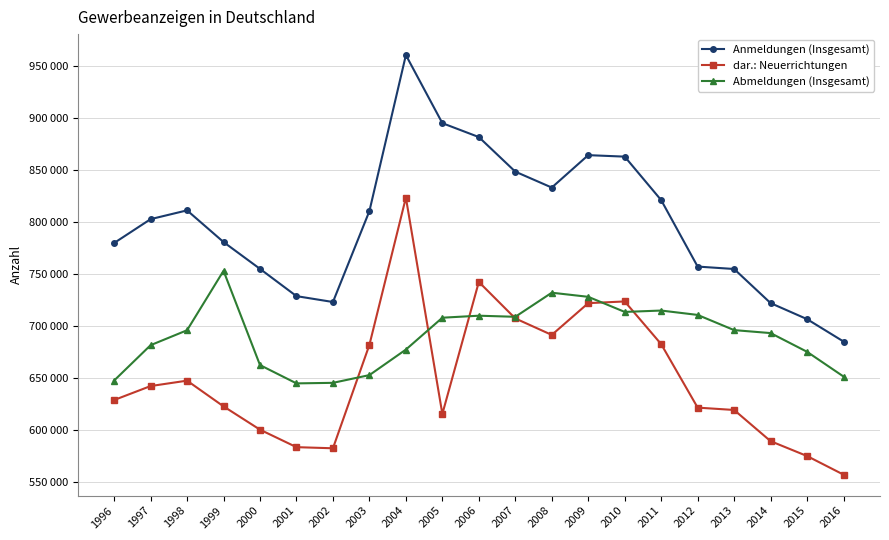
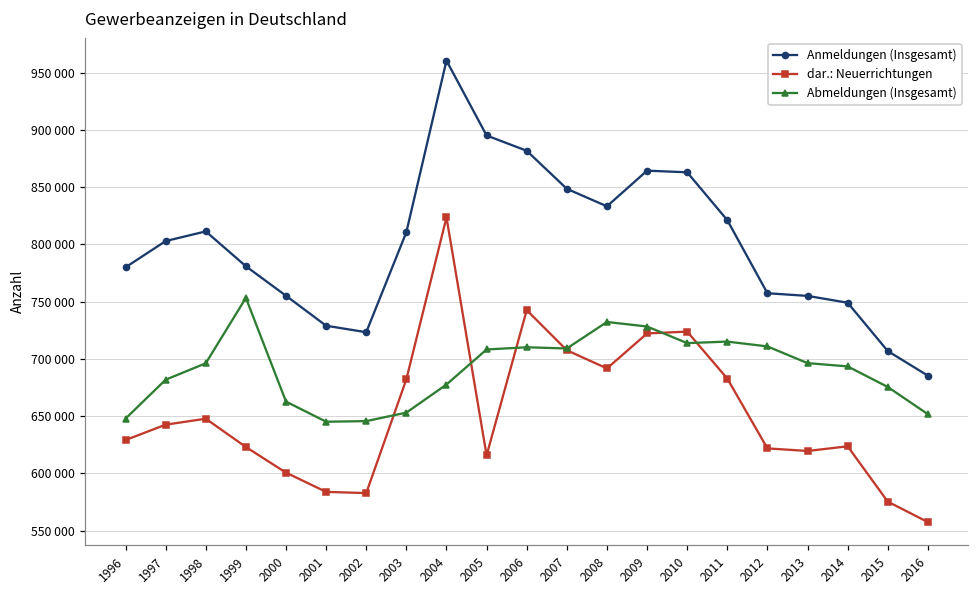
  {
    "Anmeldungen (Insgesamt)": {
      "1996": 780000,
      "1997": 803000,
      "1998": 811000,
      "1999": 781000,
      "2000": 755000,
      "2001": 729000,
      "2002": 723000,
      "2003": 811000,
      "2004": 961000,
      "2005": 895000,
      "2006": 882000,
      "2007": 849000,
      "2008": 833000,
      "2009": 864000,
      "2010": 863000,
      "2011": 821000,
      "2012": 757000,
      "2013": 755000,
-     "2014": 722000,
+     "2014": 749000,
      "2015": 707000,
      "2016": 685000
    },
    "dar.: Neuerrichtungen": {
      "1996": 629000,
      "1997": 643000,
      "1998": 648000,
      "1999": 623000,
      "2000": 601000,
      "2001": 584000,
      "2002": 583000,
      "2003": 682000,
      "2004": 824000,
      "2005": 616000,
      "2006": 743000,
      "2008": 692000,
      "2009": 722000,
      "2010": 724000,
      "2011": 683000,
      "2012": 622000,
      "2013": 620000,
-     "2014": 590000,
+     "2014": 624000,
      "2015": 575000,
      "2016": 558000
    },
    "Abmeldungen (Insgesamt)": {
      "1996": 648000,
      "1997": 682000,
      "1998": 696000,
      "1999": 753000,
      "2000": 663000,
      "2001": 645000,
      "2002": 646000,
      "2003": 653000,
      "2004": 678000,
      "2005": 708000,
      "2006": 710000,
      "2008": 732000,
      "2009": 728000,
      "2010": 714000,
      "2011": 715000,
      "2012": 711000,
      "2013": 696000,
      "2014": 693000,
      "2015": 676000,
      "2016": 652000
    }
  }
